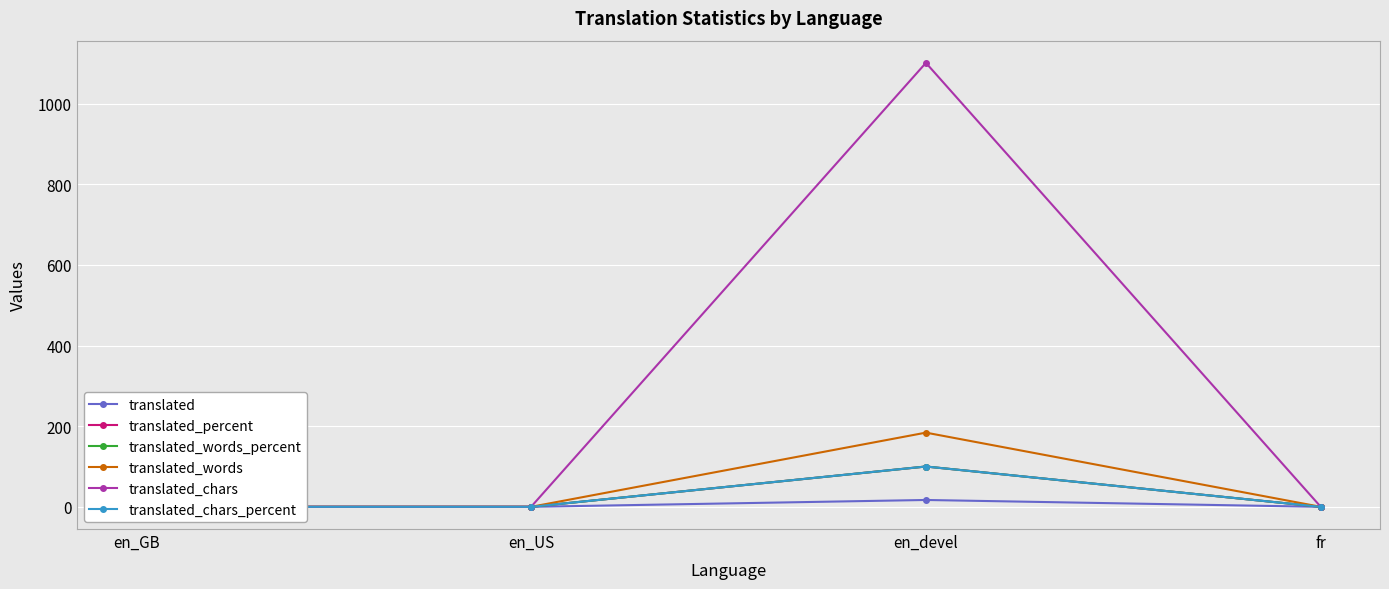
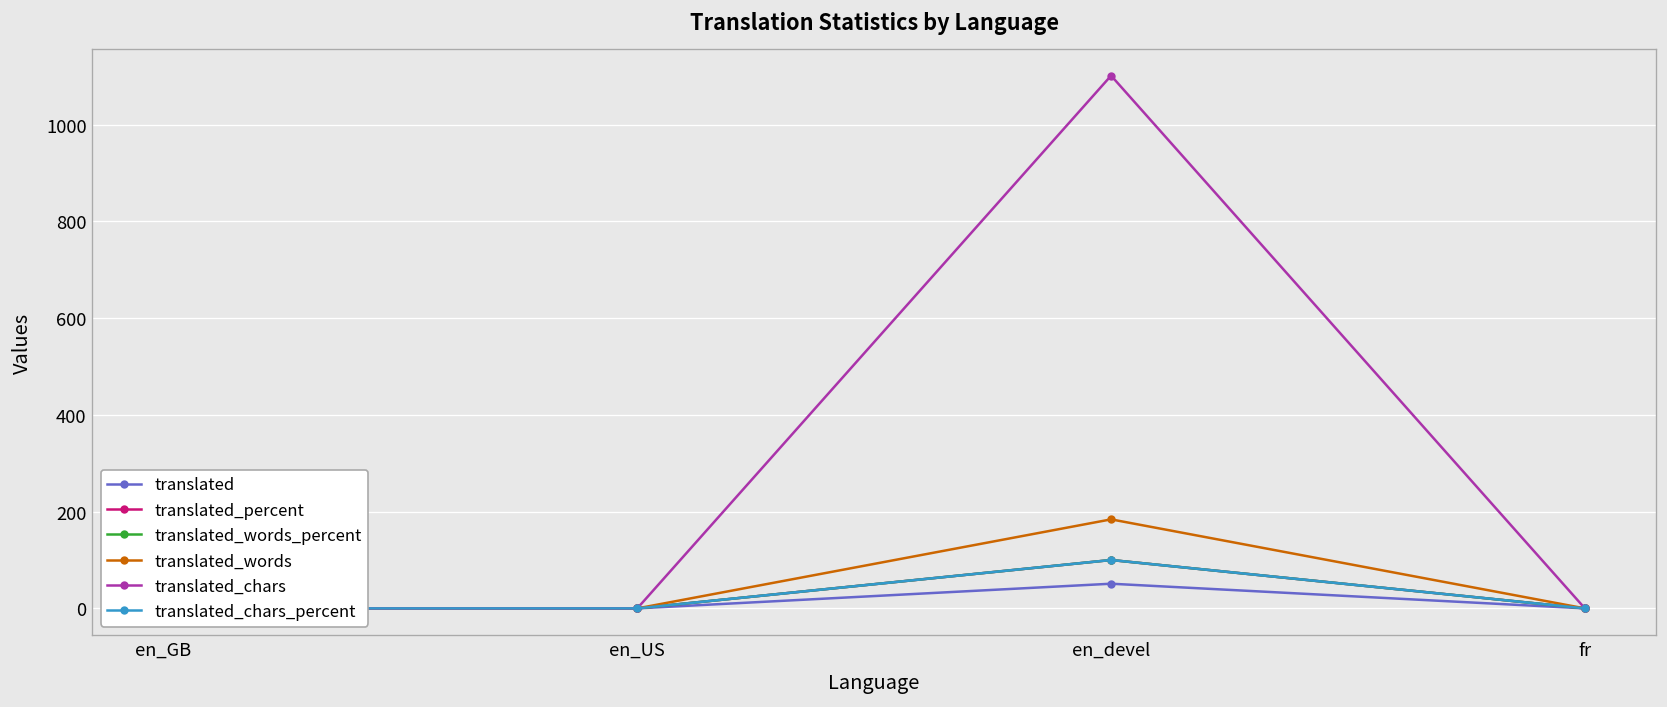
  {
    "translated": {
-     "en_devel": 20
+     "en_devel": 50
    },
    "translated_chars_percent": {
      "en_devel": 100
    },
    "translated_words": {
      "en_devel": 180
    },
    "translated_chars": {
      "en_devel": 1100
    }
  }
